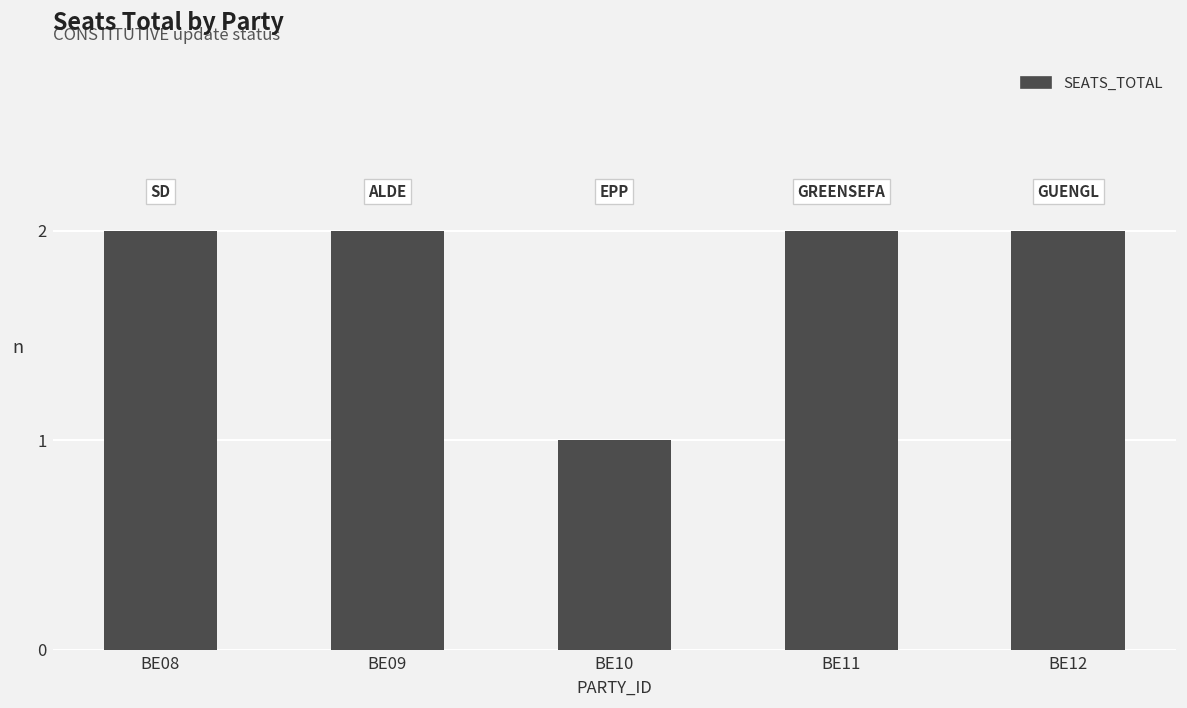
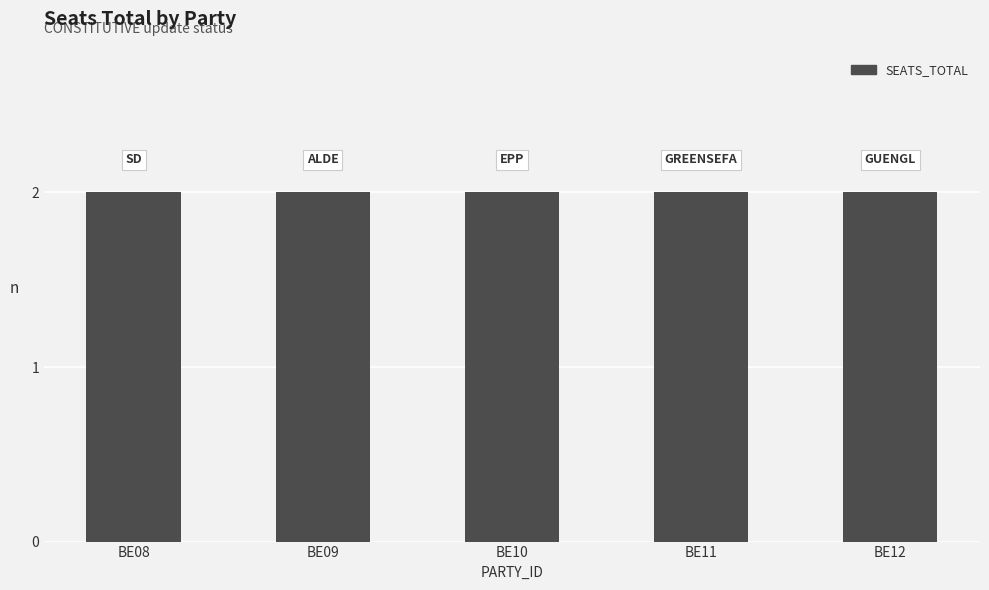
  {
    "BE08": 2,
    "BE09": 2,
-   "BE10": 1,
+   "BE10": 2,
    "BE11": 2,
    "BE12": 2
  }
